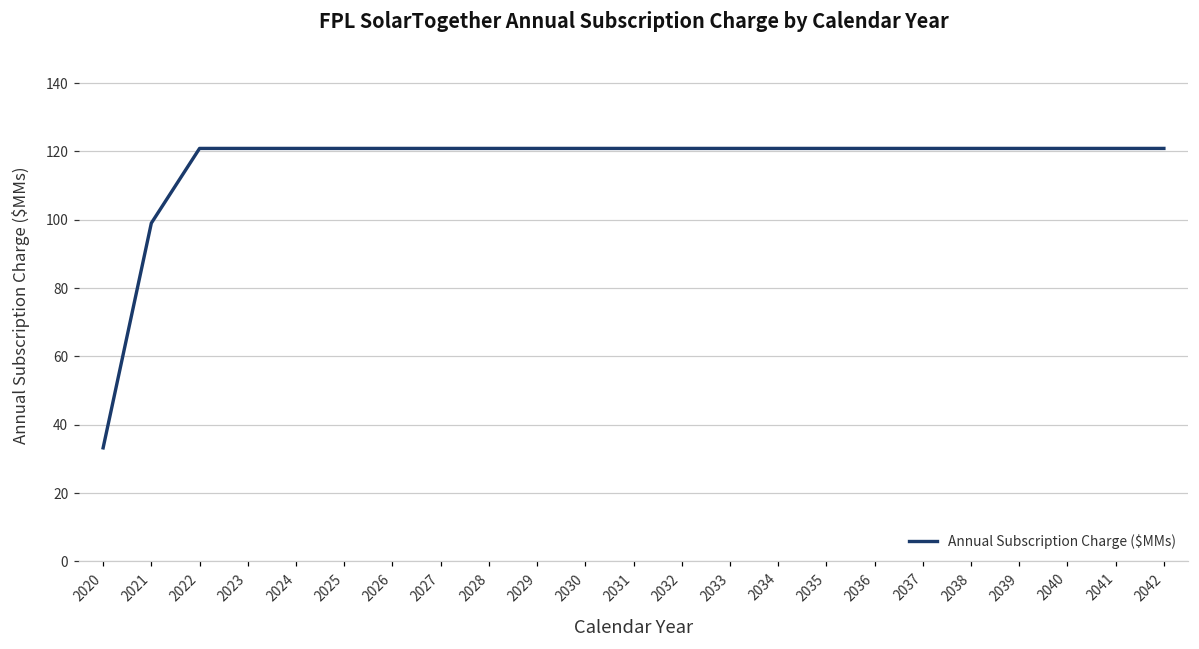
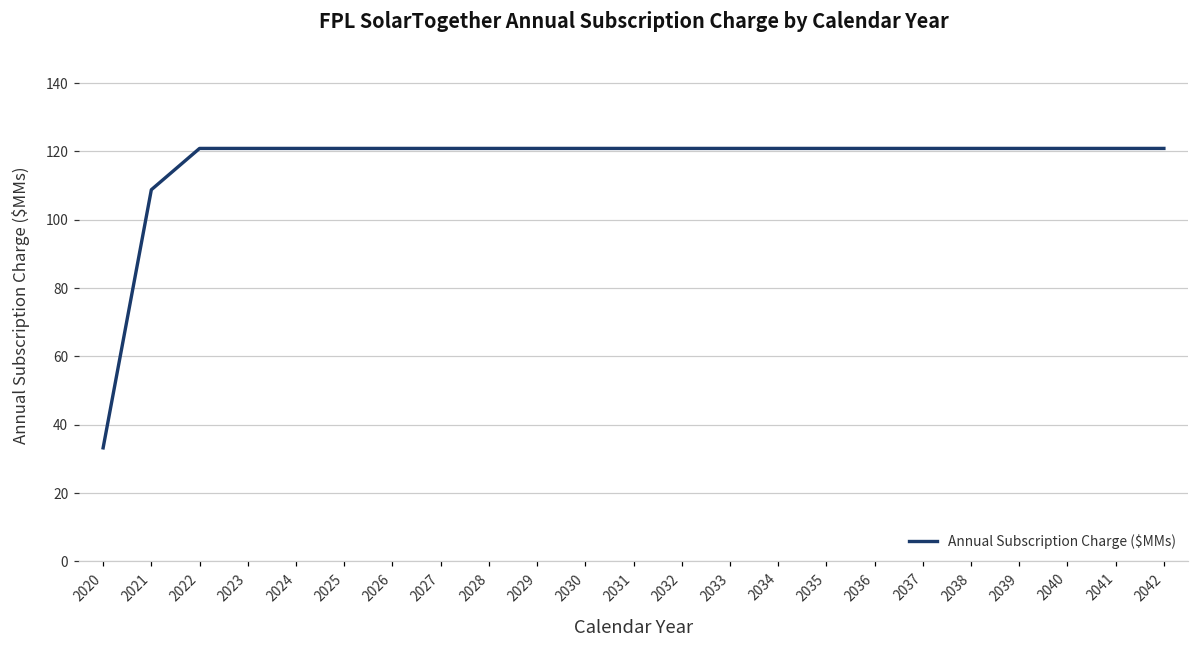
  {
    "2020": 33,
-   "2021": 99,
+   "2021": 109,
    "2022": 121,
    "2023": 121,
    "2024": 121,
    "2025": 121,
    "2026": 121,
    "2027": 121,
    "2028": 121,
    "2029": 121,
    "2030": 121,
    "2031": 121,
    "2032": 121,
    "2033": 121,
    "2034": 121,
    "2035": 121,
    "2036": 121,
    "2037": 121,
    "2038": 121,
    "2039": 121,
    "2040": 121,
    "2041": 121,
    "2042": 121
  }
